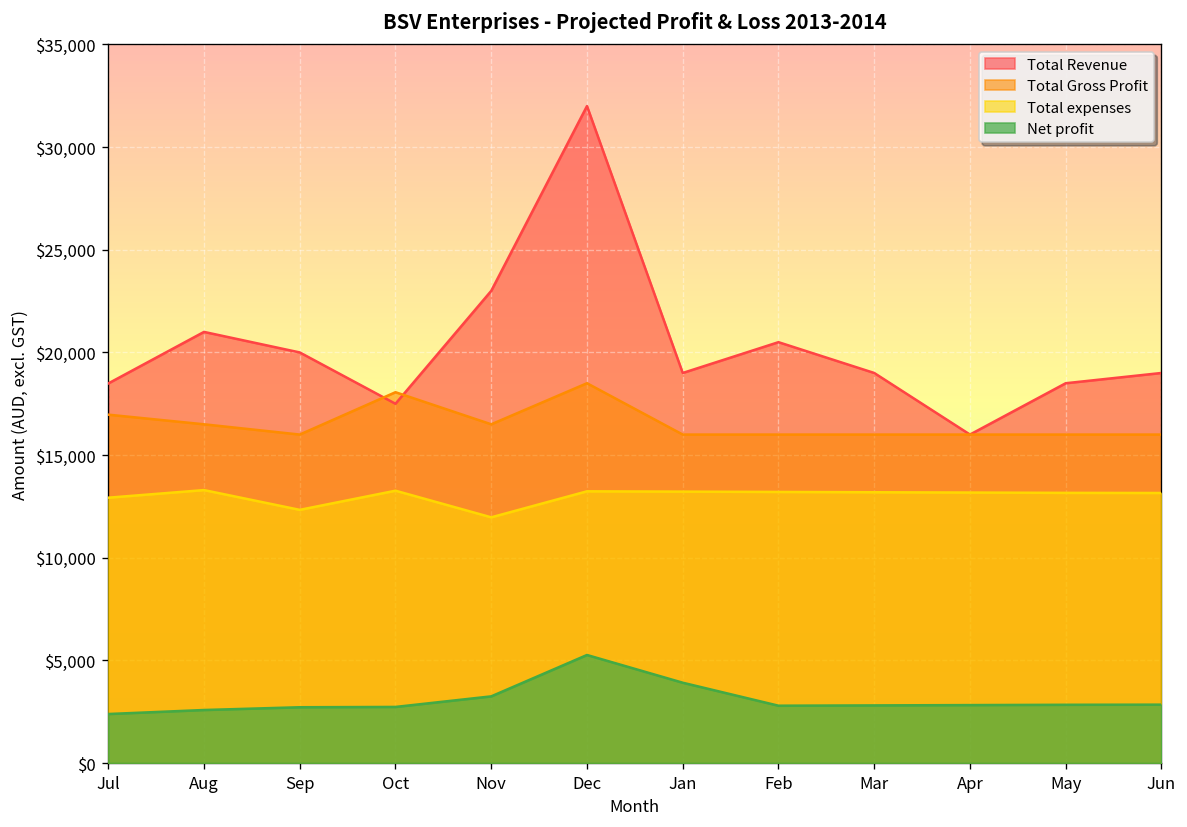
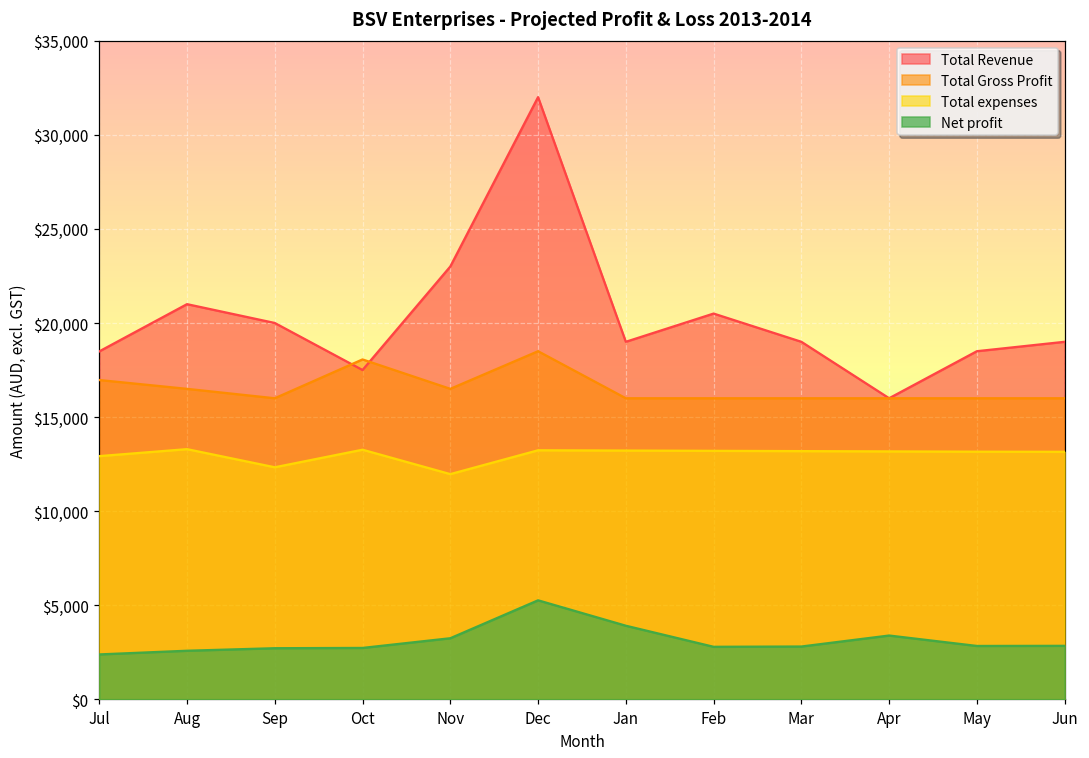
  {
    "Total Revenue": {
      "Jul": "$18,500",
      "Aug": "$21,000",
      "Sep": "$20,000",
      "Oct": "$17,500",
      "Nov": "$23,000",
      "Dec": "$32,000",
      "Jan": "$19,000",
      "Feb": "$20,500",
      "Mar": "$19,000",
      "May": "$18,500",
      "Jun": "$19,000"
    },
    "Total Gross Profit": {
      "Jul": "$17,000",
      "Aug": "$16,500",
      "Sep": "$16,000",
      "Oct": "$18,100",
      "Nov": "$16,500",
      "Dec": "$18,500",
      "Jan": "$16,000",
      "Feb": "$16,000",
      "Mar": "$16,000",
      "May": "$16,000",
      "Jun": "$16,000"
    },
    "Total expenses": {
      "Jul": "$12,900",
      "Aug": "$13,300",
      "Sep": "$12,300",
      "Oct": "$13,300",
      "Nov": "$12,000",
      "Dec": "$13,200",
      "Jan": "$13,200",
      "Feb": "$13,200",
      "Mar": "$13,200",
      "Apr": "$13,200",
      "May": "$13,200",
      "Jun": "$13,200"
    },
    "Net profit": {
      "Jul": "$2,400",
      "Aug": "$2,600",
      "Sep": "$2,700",
      "Oct": "$2,700",
      "Nov": "$3,200",
      "Dec": "$5,300",
      "Jan": "$3,900",
      "Feb": "$2,800",
      "Mar": "$2,800",
-     "Apr": "$2,800",
+     "Apr": "$3,400",
      "May": "$2,800",
      "Jun": "$2,800"
    }
  }
